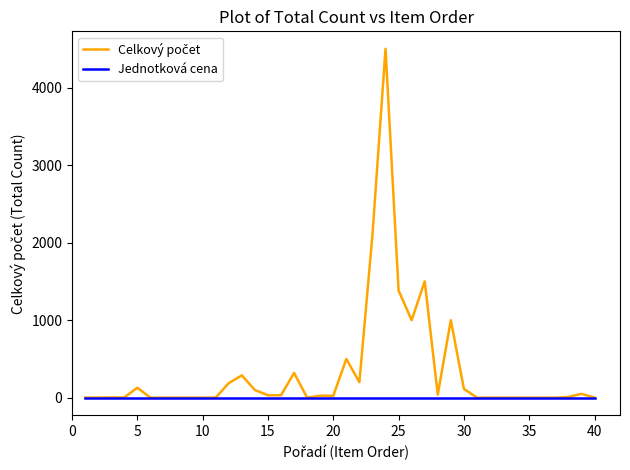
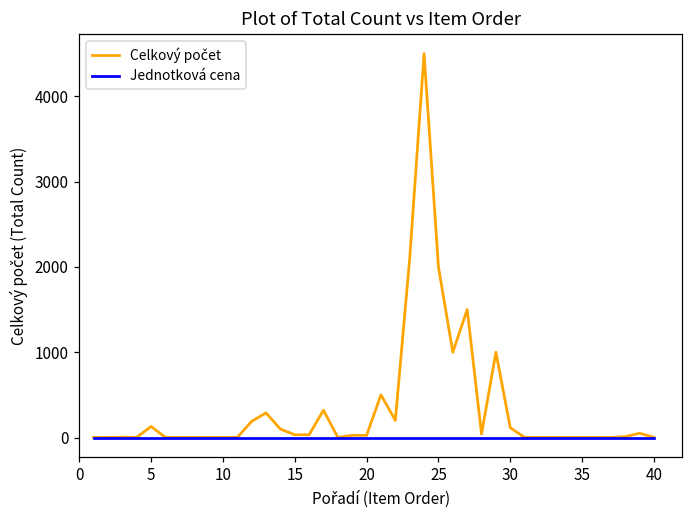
  {
    "Celkový počet": {
      "5": 100,
-     "25": 1400,
+     "25": 2000,
      "30": 100
    },
    "Jednotková cena": {
      "5": 0,
      "25": 0,
      "30": 0
    }
  }
